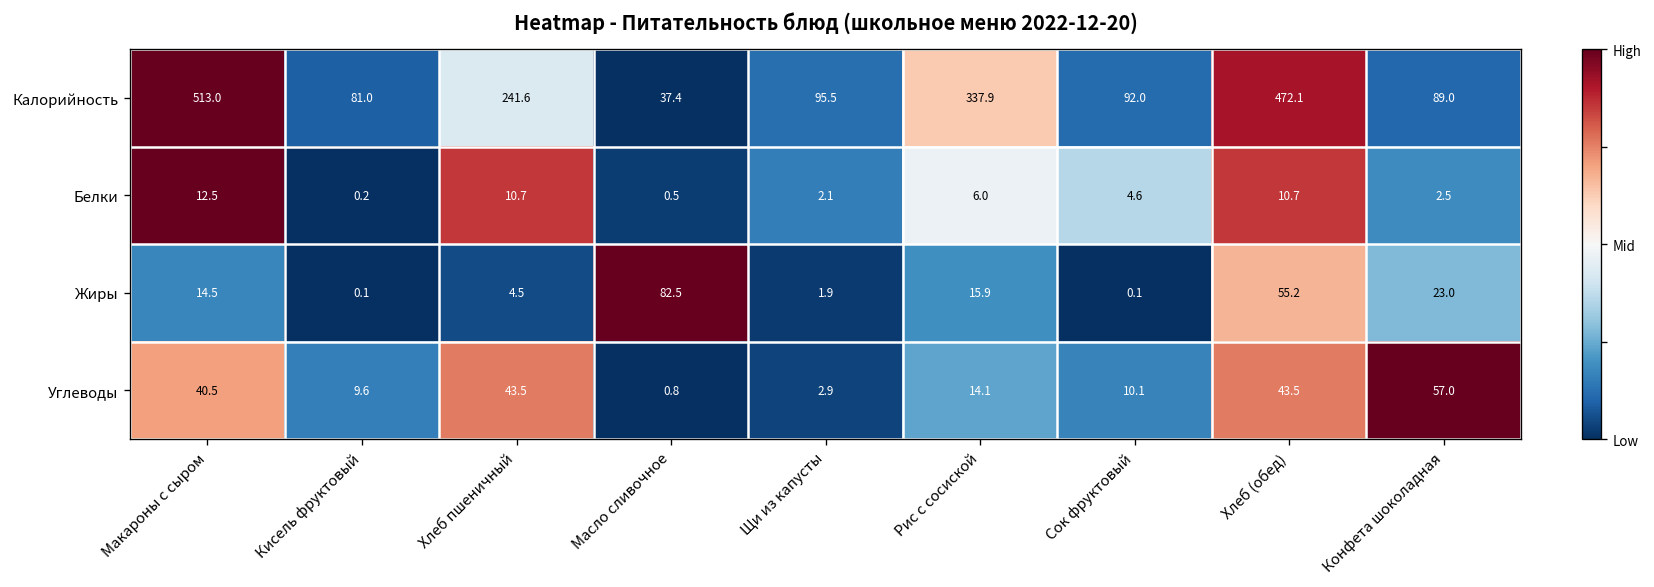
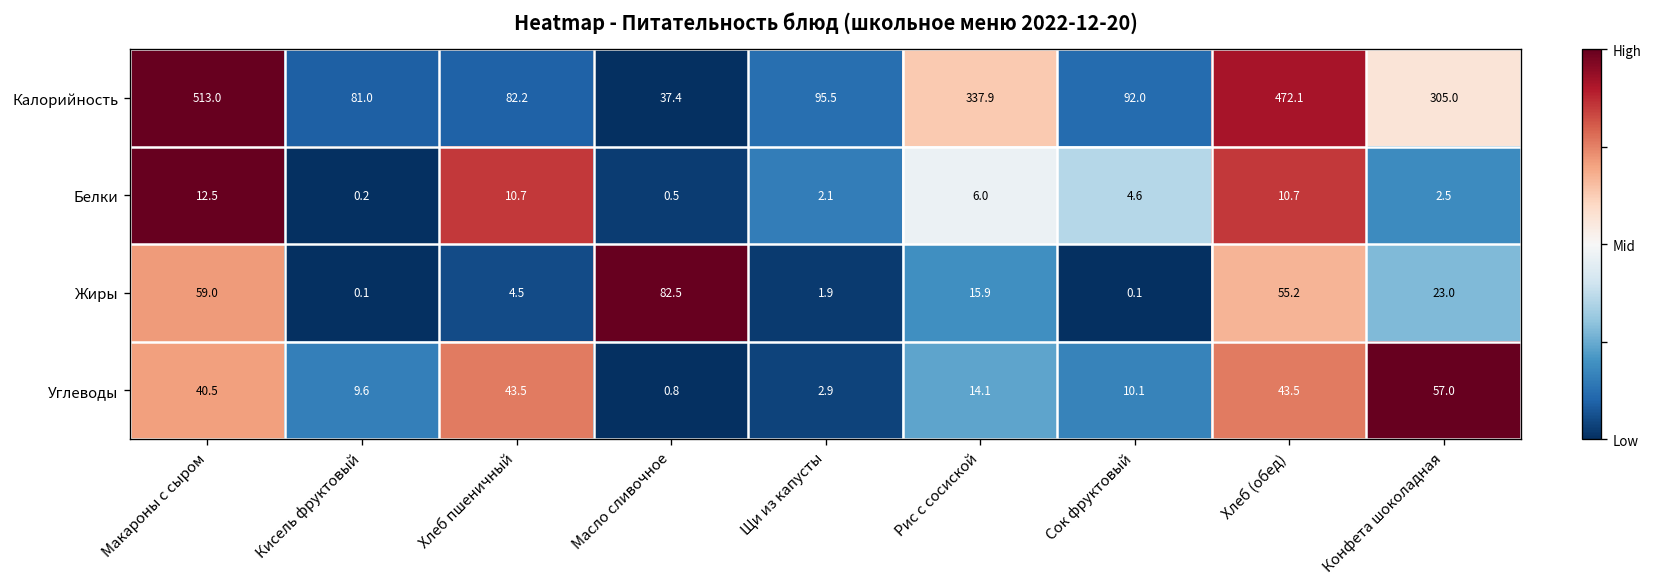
  {
    "Калорийность": {
      "Макароны с сыром": 513.0,
      "Кисель фруктовый": 81.0,
-     "Хлеб пшеничный": 241.6,
+     "Хлеб пшеничный": 82.2,
      "Масло сливочное": 37.4,
      "Щи из капусты": 95.5,
      "Рис с сосиской": 337.9,
      "Сок фруктовый": 92.0,
      "Хлеб (обед)": 472.1,
-     "Конфета шоколадная": 89.0
+     "Конфета шоколадная": 305.0
    },
    "Белки": {
      "Макароны с сыром": 12.5,
      "Кисель фруктовый": 0.2,
      "Хлеб пшеничный": 10.7,
      "Масло сливочное": 0.5,
      "Щи из капусты": 2.1,
      "Рис с сосиской": 6.0,
      "Сок фруктовый": 4.6,
      "Хлеб (обед)": 10.7,
      "Конфета шоколадная": 2.5
    },
    "Жиры": {
-     "Макароны с сыром": 14.5,
+     "Макароны с сыром": 59.0,
      "Кисель фруктовый": 0.1,
      "Хлеб пшеничный": 4.5,
      "Масло сливочное": 82.5,
      "Щи из капусты": 1.9,
      "Рис с сосиской": 15.9,
      "Сок фруктовый": 0.1,
      "Хлеб (обед)": 55.2,
      "Конфета шоколадная": 23.0
    },
    "Углеводы": {
      "Макароны с сыром": 40.5,
      "Кисель фруктовый": 9.6,
      "Хлеб пшеничный": 43.5,
      "Масло сливочное": 0.8,
      "Щи из капусты": 2.9,
      "Рис с сосиской": 14.1,
      "Сок фруктовый": 10.1,
      "Хлеб (обед)": 43.5,
      "Конфета шоколадная": 57.0
    }
  }
